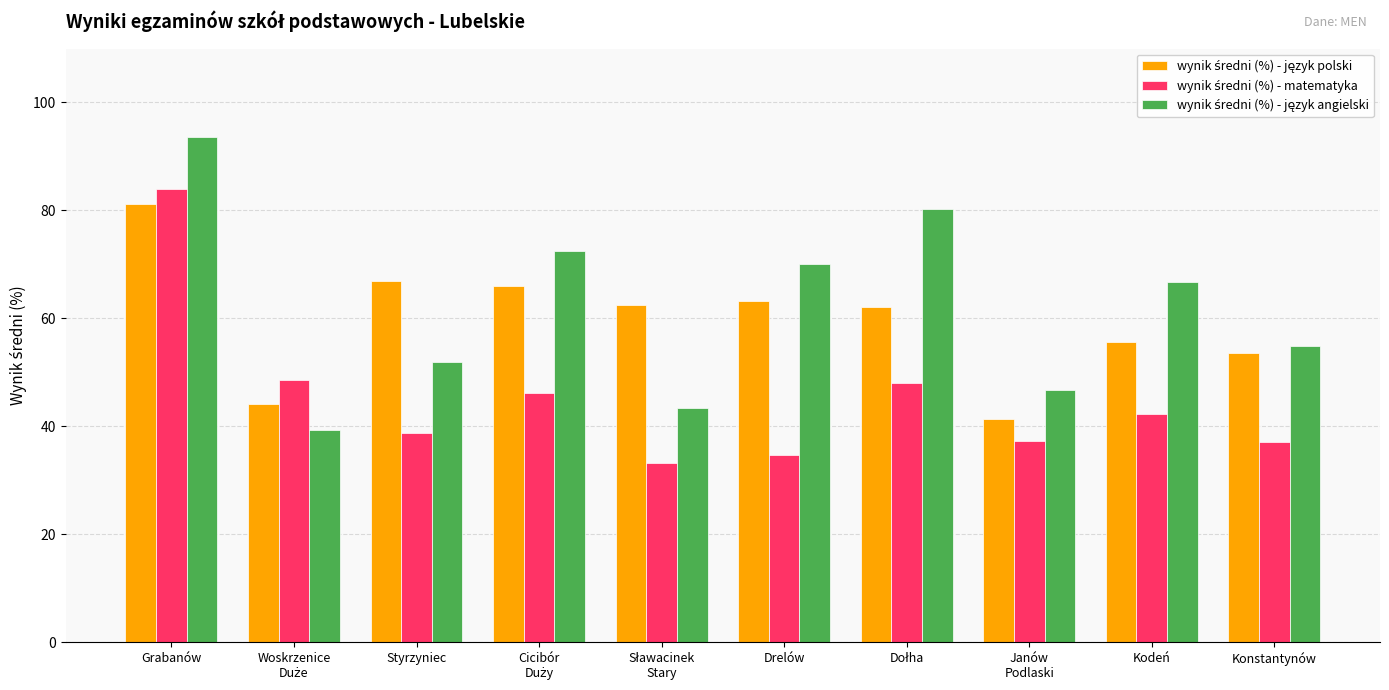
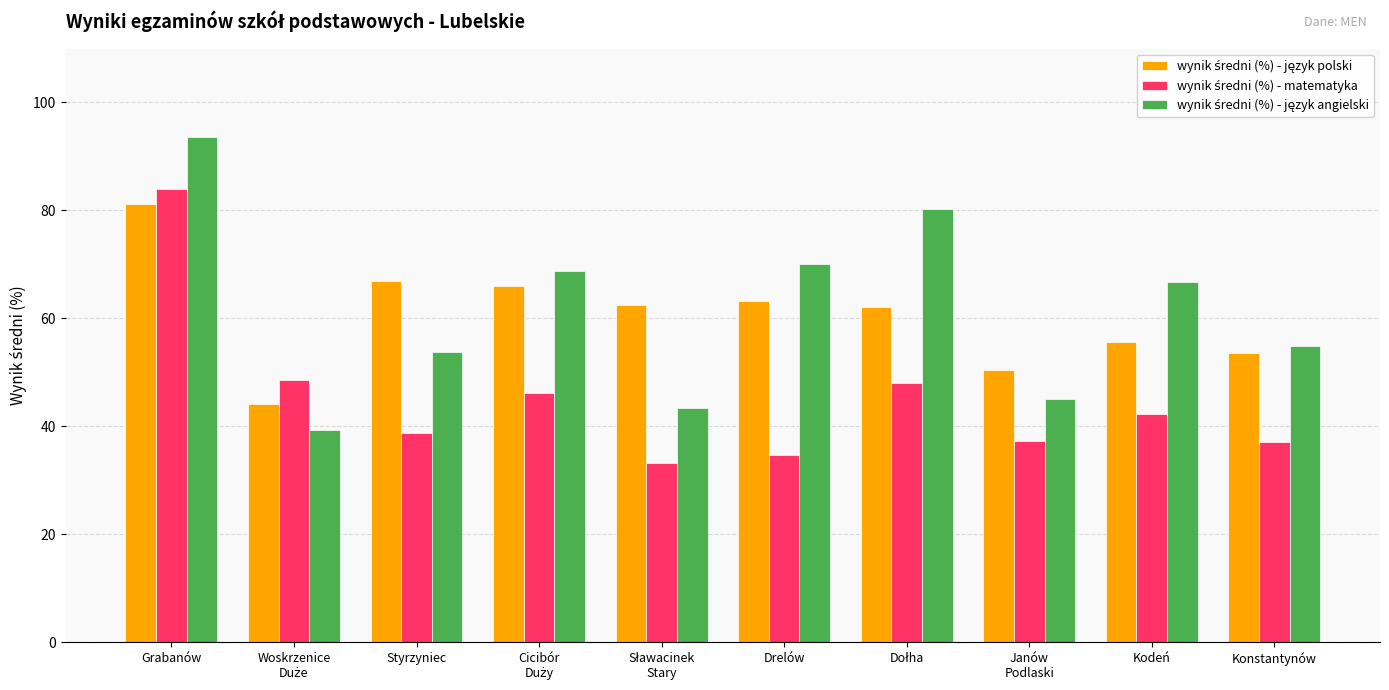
  {
    "wynik średni (%) - język polski": {
      "Grabanów": 81,
      "Woskrzenice Duże": 44,
      "Styrzyniec": 67,
      "Cicibór Duży": 66,
      "Sławacinek Stary": 63,
      "Drelów": 63,
      "Dołha": 62,
-     "Janów Podlaski": 41,
+     "Janów Podlaski": 51,
      "Kodeń": 56,
      "Konstantynów": 54
    },
    "wynik średni (%) - matematyka": {
      "Grabanów": 84,
      "Woskrzenice Duże": 49,
      "Styrzyniec": 39,
      "Cicibór Duży": 46,
      "Sławacinek Stary": 33,
      "Drelów": 35,
      "Dołha": 48,
      "Janów Podlaski": 37,
      "Kodeń": 42,
      "Konstantynów": 37
    },
    "wynik średni (%) - język angielski": {
      "Grabanów": 94,
      "Woskrzenice Duże": 39,
-     "Styrzyniec": 52,
-     "Cicibór Duży": 72,
+     "Styrzyniec": 54,
+     "Cicibór Duży": 69,
      "Sławacinek Stary": 43,
      "Drelów": 70,
      "Dołha": 80,
-     "Janów Podlaski": 47,
+     "Janów Podlaski": 45,
      "Kodeń": 67,
      "Konstantynów": 55
    }
  }
